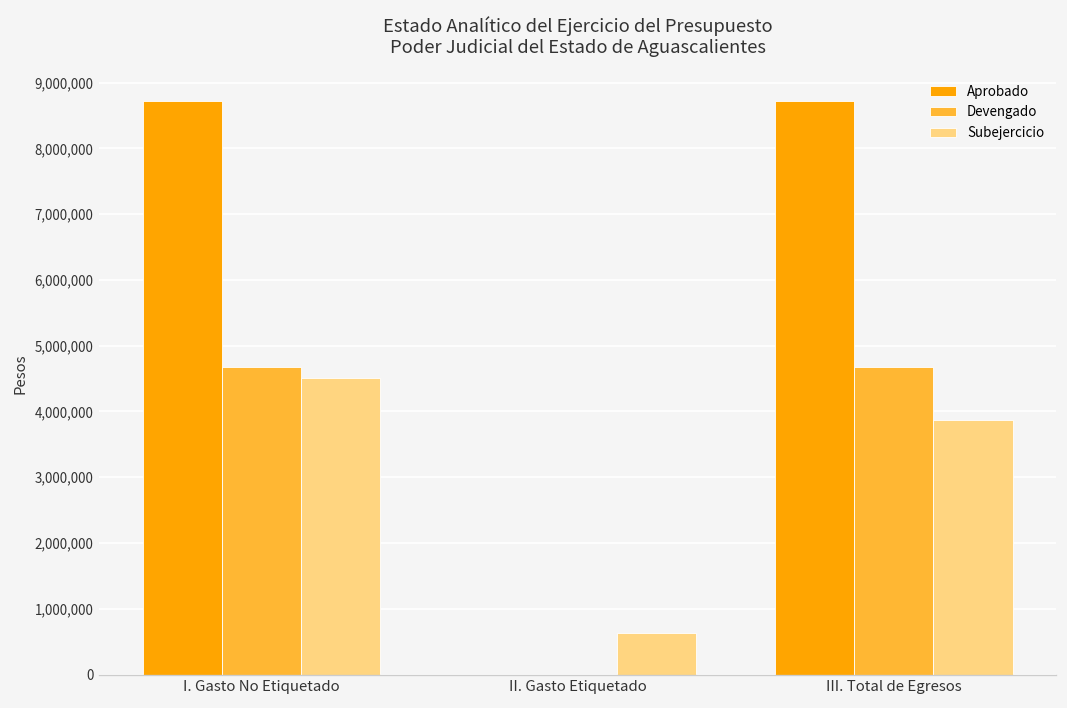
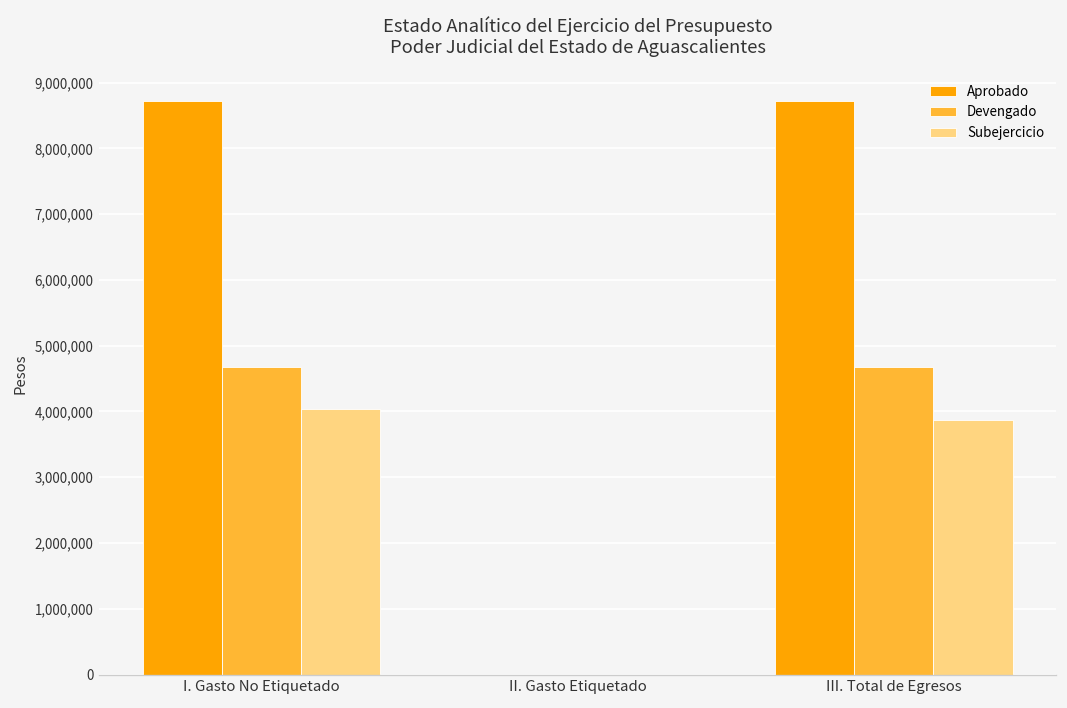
  {
    "Subejercicio": {
-     "I. Gasto No Etiquetado": "4,500,000",
-     "II. Gasto Etiquetado": "600,000",
+     "I. Gasto No Etiquetado": "4,000,000",
+     "II. Gasto Etiquetado": "0",
      "III. Total de Egresos": "3,900,000"
    }
  }
